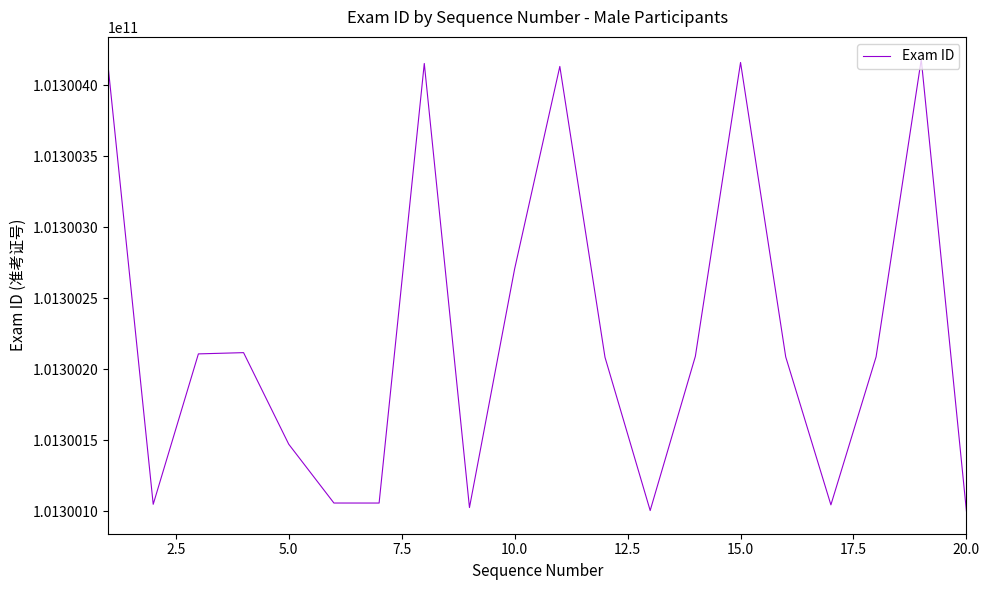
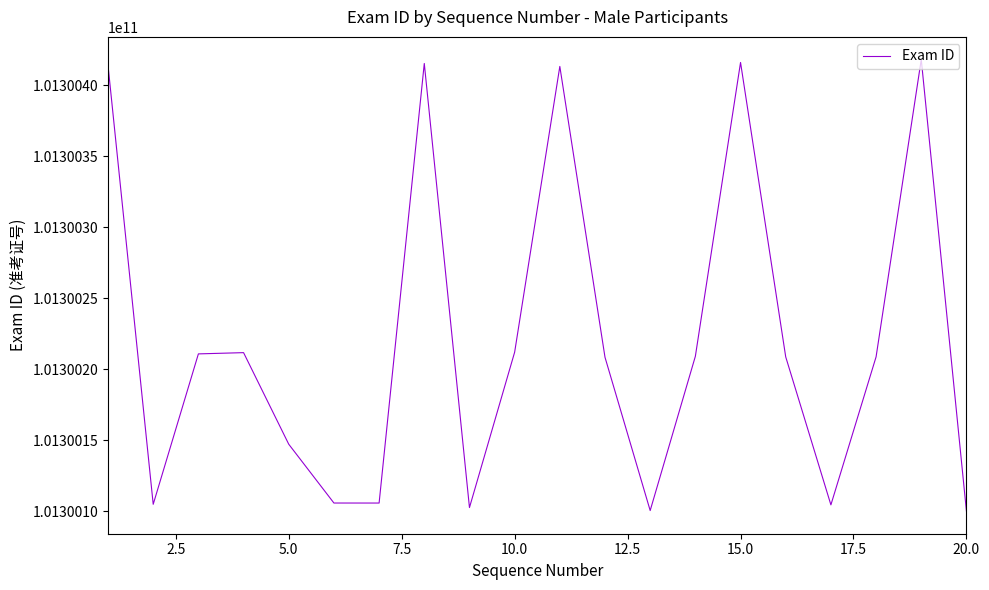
  {
    "5.0": 101300147000,
-   "10.0": 101300271000,
+   "10.0": 101300212000,
    "15.0": 101300416000,
    "20.0": 101300100000
  }
